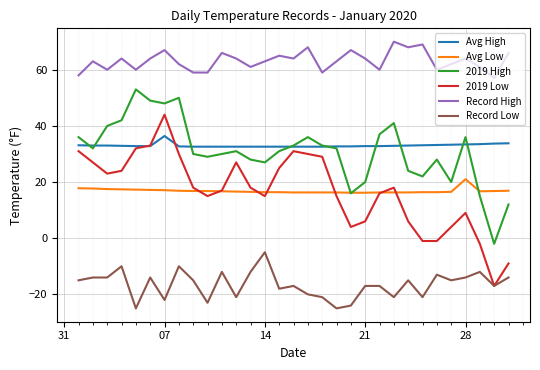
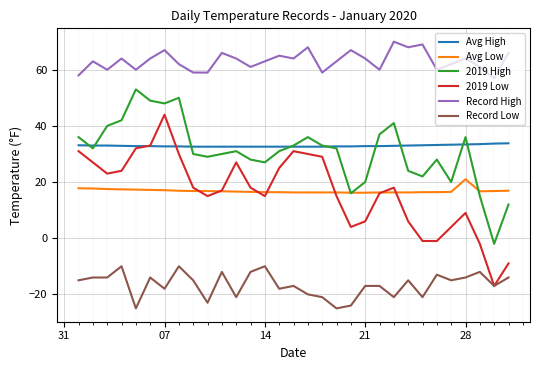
  {
    "Avg High": {
-     "07": 36,
+     "07": 33,
      "14": 33,
      "21": 33,
      "28": 33
    },
    "Avg Low": {
      "07": 17,
      "14": 16,
      "21": 16,
      "28": 21
    },
    "2019 High": {
      "07": 48,
      "14": 27,
      "21": 20,
      "28": 36
    },
    "2019 Low": {
      "07": 44,
      "14": 15,
      "21": 6,
      "28": 9
    },
    "Record High": {
      "07": 67,
      "14": 63,
      "21": 64
    },
    "Record Low": {
-     "07": -22,
-     "14": -5,
+     "07": -18,
+     "14": -10,
      "21": -17,
      "28": -14
    }
  }
